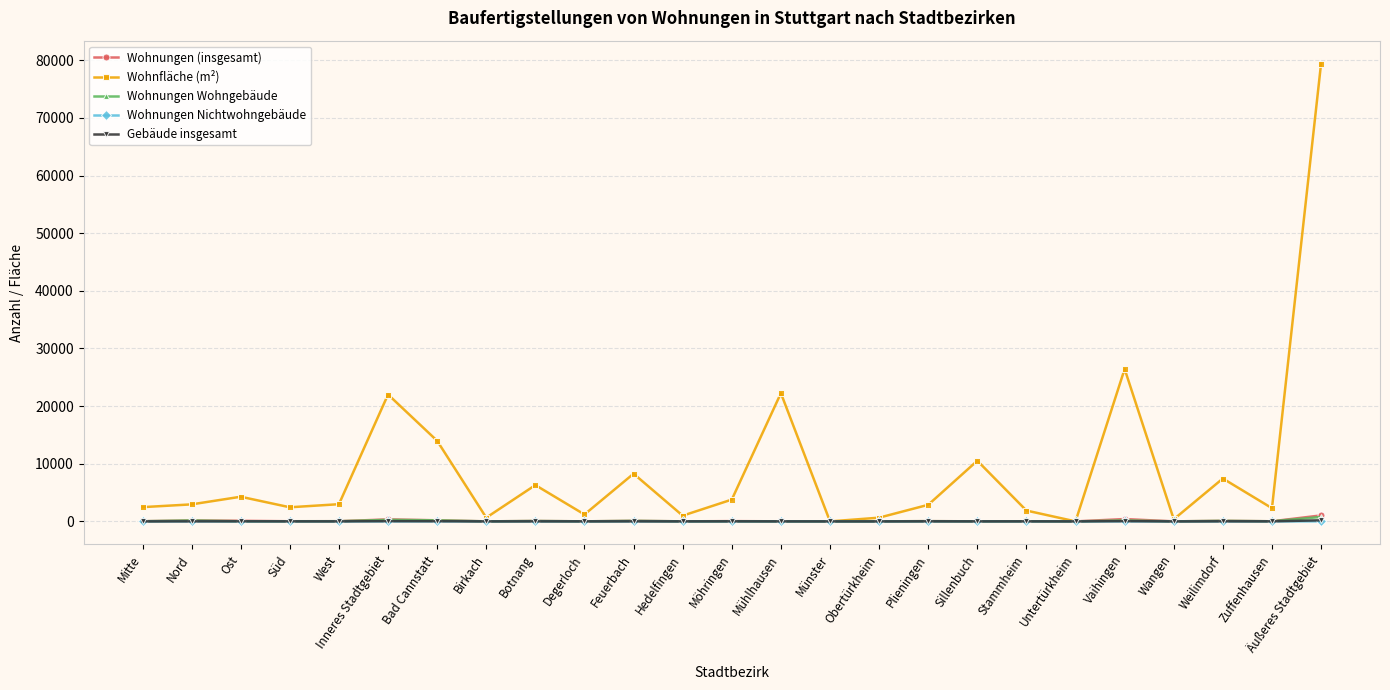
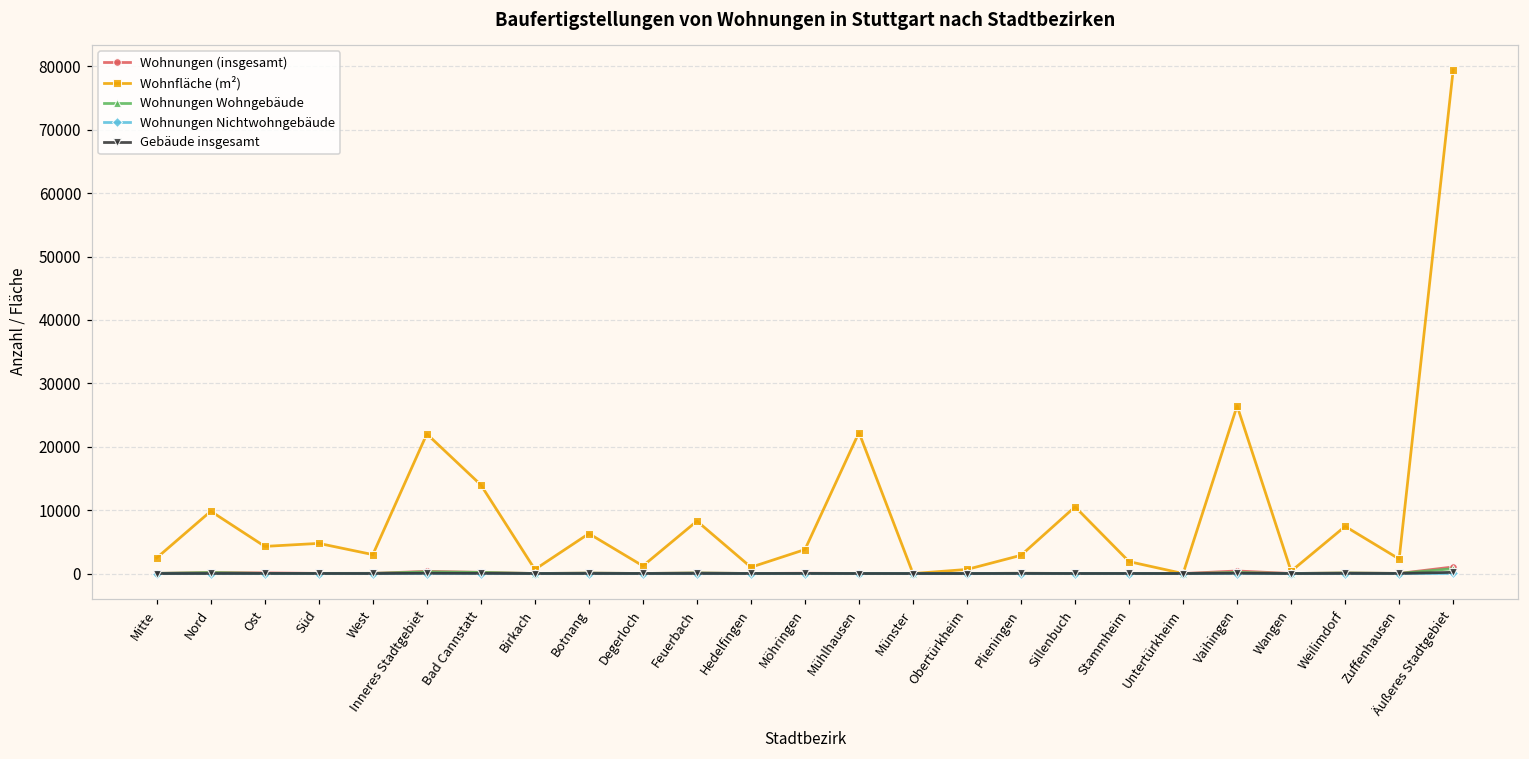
  {
    "Wohnfläche (m²)": {
      "Mitte": 2000,
-     "Nord": 3000,
+     "Nord": 10000,
      "Ost": 4000,
-     "Süd": 2000,
+     "Süd": 5000,
      "West": 3000,
      "Inneres Stadtgebiet": 22000,
      "Bad Cannstatt": 14000,
      "Birkach": 1000,
      "Botnang": 6000,
      "Degerloch": 1000,
      "Feuerbach": 8000,
      "Hedelfingen": 1000,
      "Möhringen": 4000,
      "Mühlhausen": 22000,
      "Obertürkheim": 1000,
      "Plieningen": 3000,
      "Sillenbuch": 11000,
      "Stammheim": 2000,
      "Vaihingen": 26000,
      "Weilimdorf": 7000,
      "Zuffenhausen": 2000,
      "Äußeres Stadtgebiet": 79000
    }
  }
